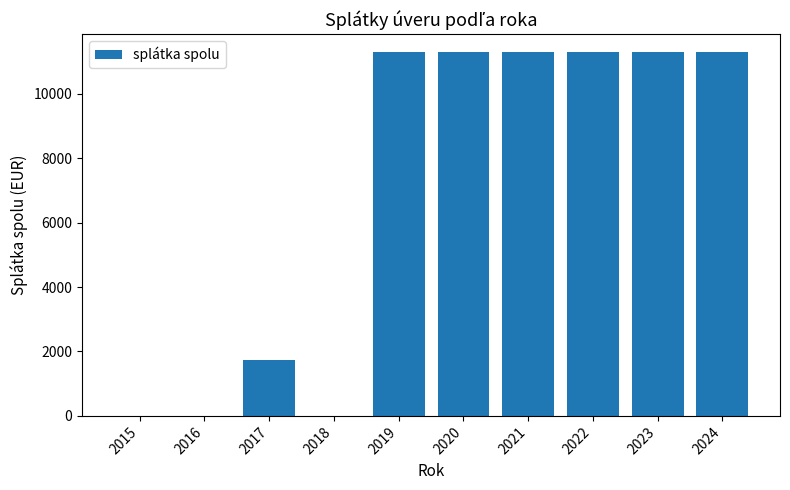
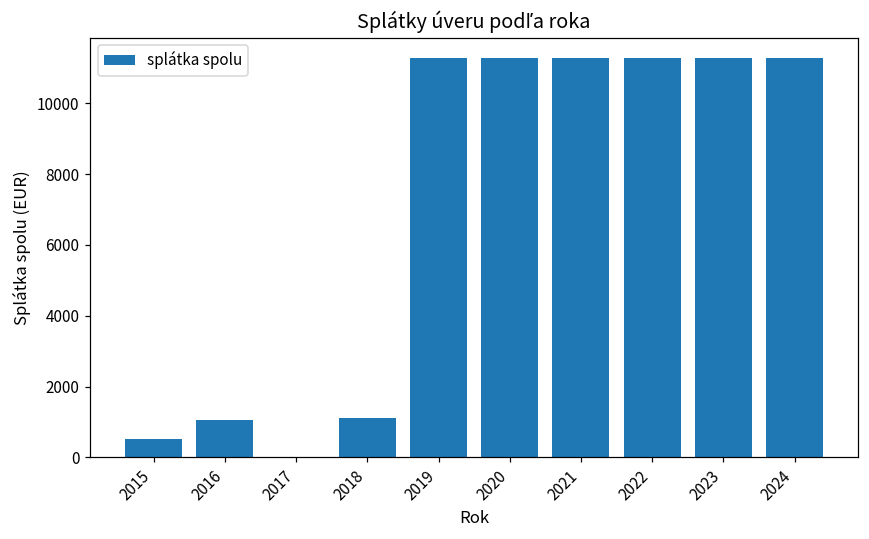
  {
-   "2015": 0,
-   "2016": 0,
-   "2017": 1700,
-   "2018": 0,
+   "2015": 500,
+   "2016": 1000,
+   "2017": 0,
+   "2018": 1100,
    "2019": 11300,
    "2020": 11300,
    "2021": 11300,
    "2022": 11300,
    "2023": 11300,
    "2024": 11300
  }
